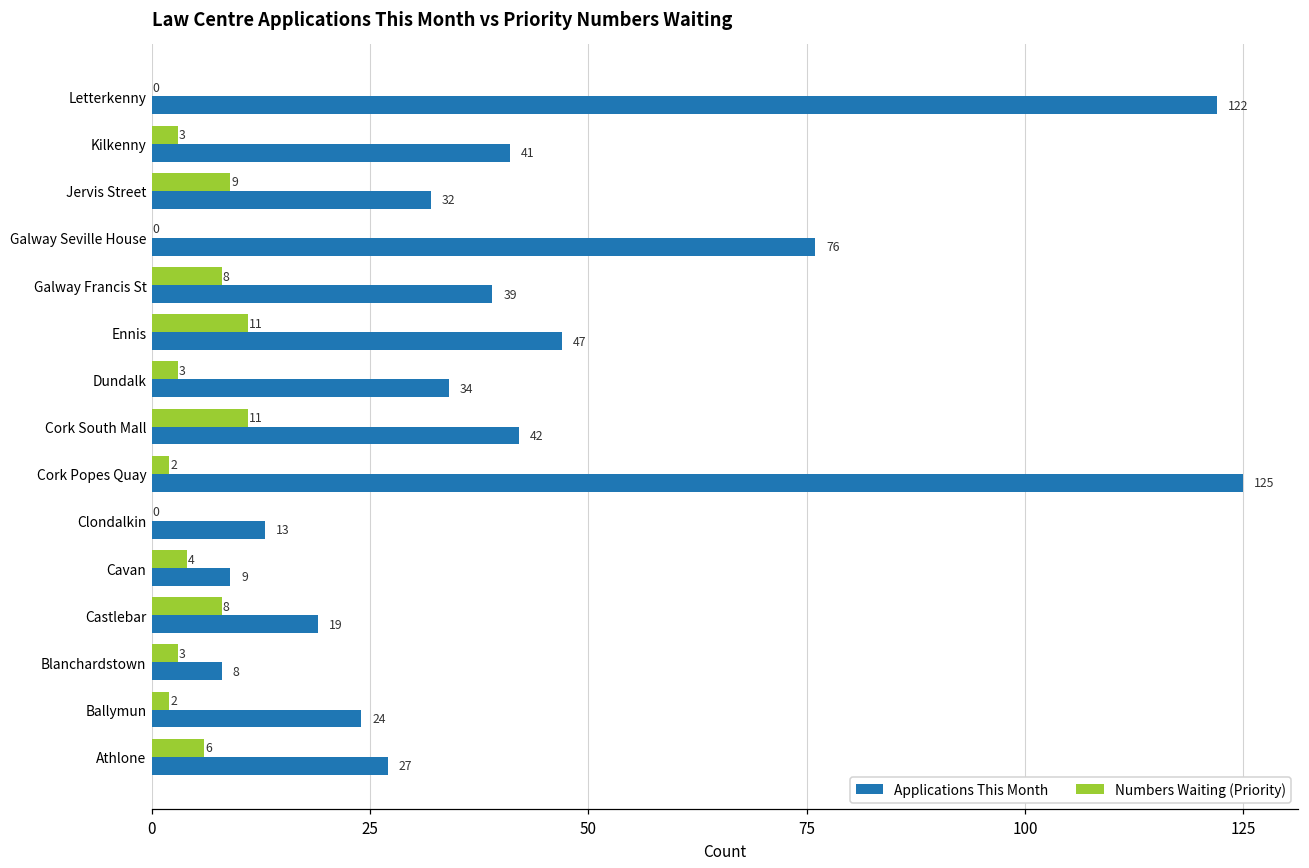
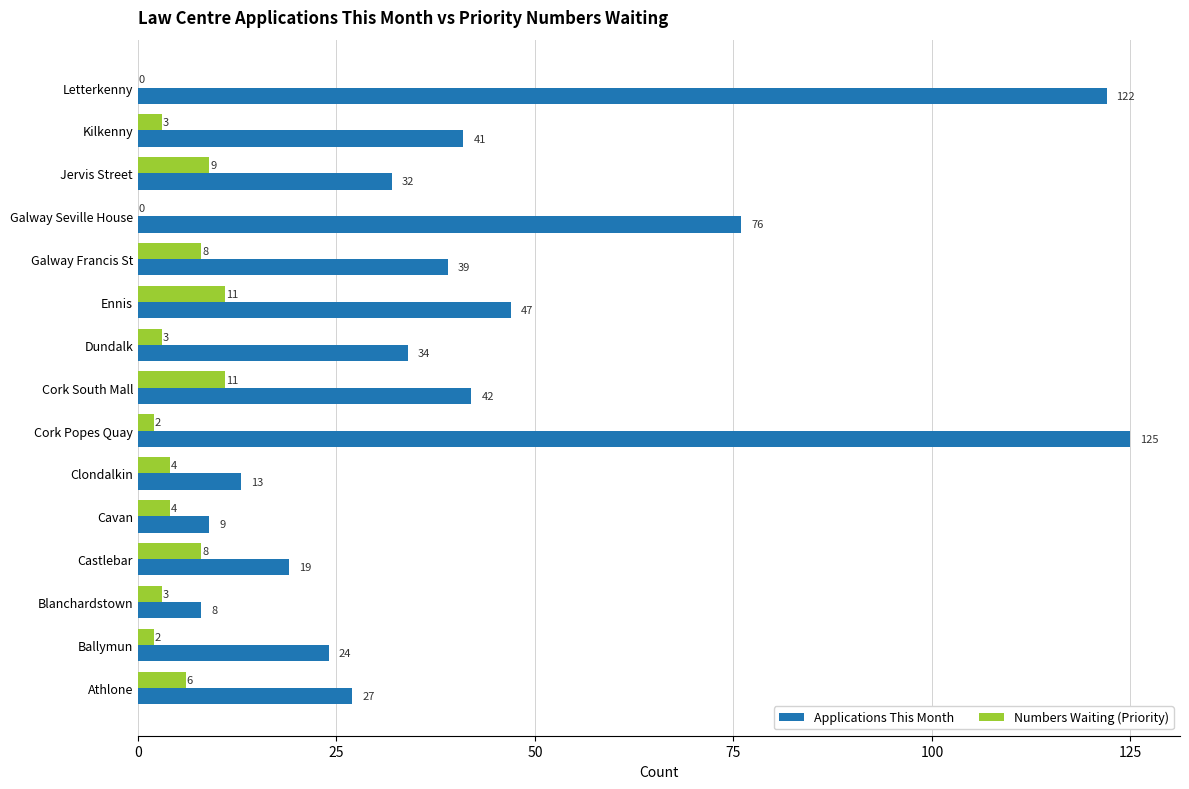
  {
    "Applications This Month": {
      "Letterkenny": 122,
      "Kilkenny": 41,
      "Jervis Street": 32,
      "Galway Seville House": 76,
      "Galway Francis St": 39,
      "Ennis": 47,
      "Dundalk": 34,
      "Cork South Mall": 42,
      "Cork Popes Quay": 125,
      "Clondalkin": 13,
      "Cavan": 9,
      "Castlebar": 19,
      "Blanchardstown": 8,
      "Ballymun": 24,
      "Athlone": 27
    },
    "Numbers Waiting (Priority)": {
      "Letterkenny": 0,
      "Kilkenny": 3,
      "Jervis Street": 9,
      "Galway Seville House": 0,
      "Galway Francis St": 8,
      "Ennis": 11,
      "Dundalk": 3,
      "Cork South Mall": 11,
      "Cork Popes Quay": 2,
-     "Clondalkin": 0,
+     "Clondalkin": 4,
      "Cavan": 4,
      "Castlebar": 8,
      "Blanchardstown": 3,
      "Ballymun": 2,
      "Athlone": 6
    }
  }
